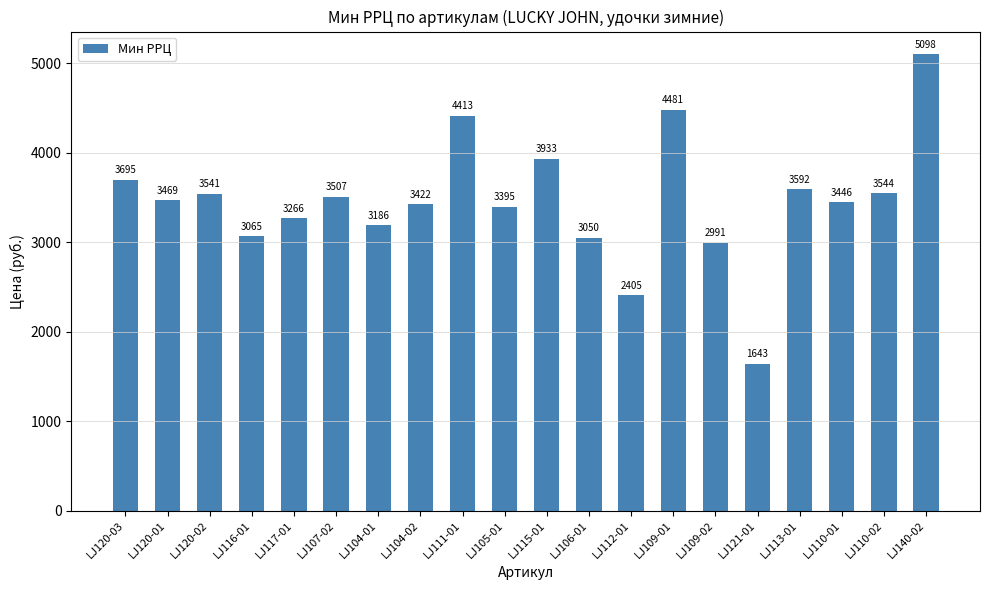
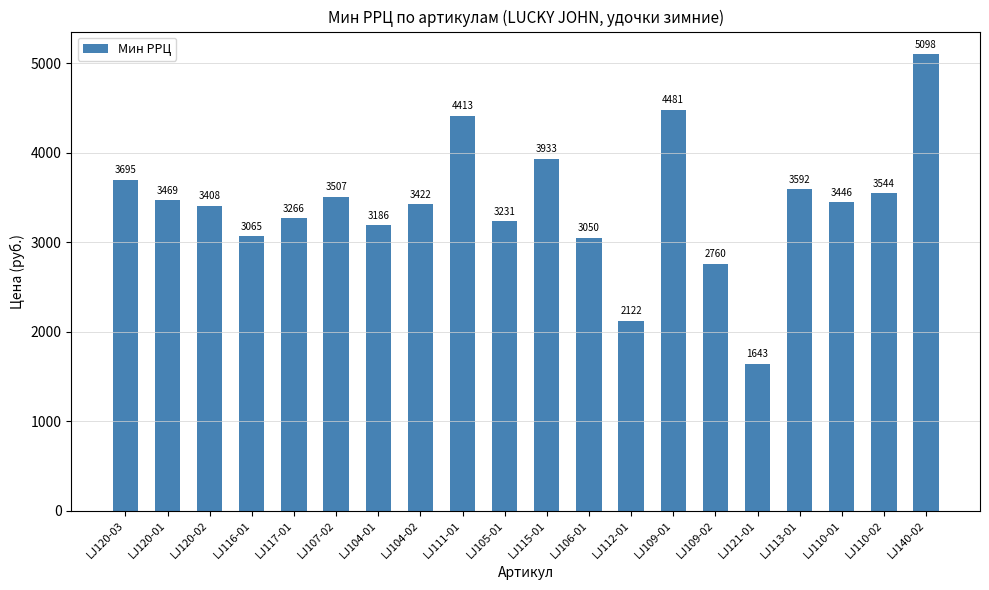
  {
    "LJ120-03": 3695,
    "LJ120-01": 3469,
-   "LJ120-02": 3541,
+   "LJ120-02": 3408,
    "LJ116-01": 3065,
    "LJ117-01": 3266,
    "LJ107-02": 3507,
    "LJ104-01": 3186,
    "LJ104-02": 3422,
    "LJ111-01": 4413,
-   "LJ105-01": 3395,
+   "LJ105-01": 3231,
    "LJ115-01": 3933,
    "LJ106-01": 3050,
-   "LJ112-01": 2405,
+   "LJ112-01": 2122,
    "LJ109-01": 4481,
-   "LJ109-02": 2991,
+   "LJ109-02": 2760,
    "LJ121-01": 1643,
    "LJ113-01": 3592,
    "LJ110-01": 3446,
    "LJ110-02": 3544,
    "LJ140-02": 5098
  }
